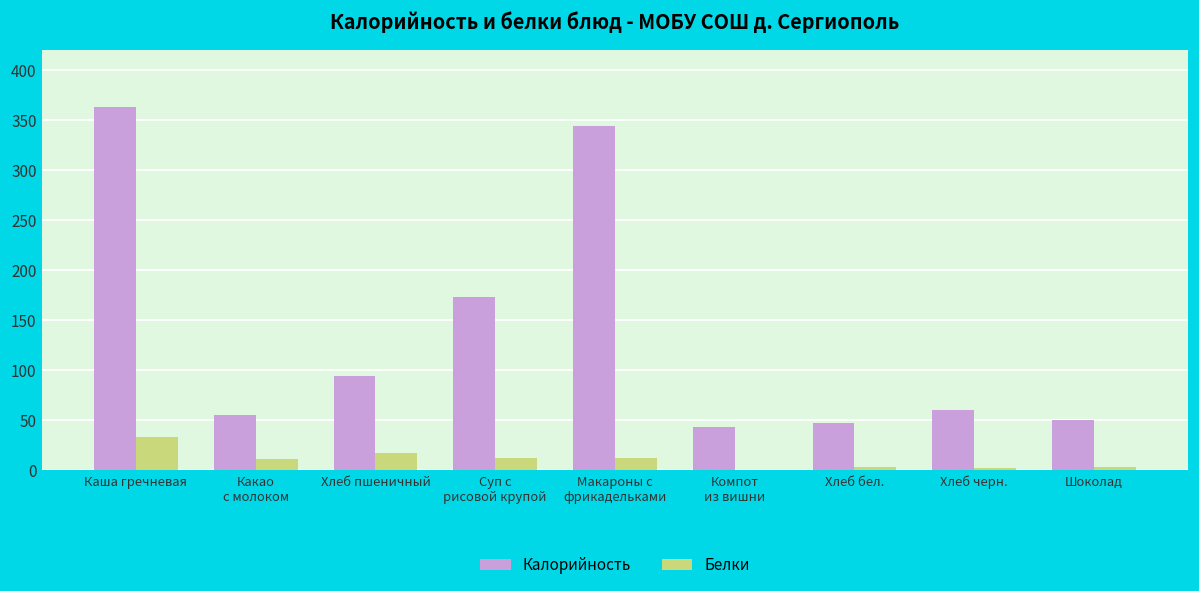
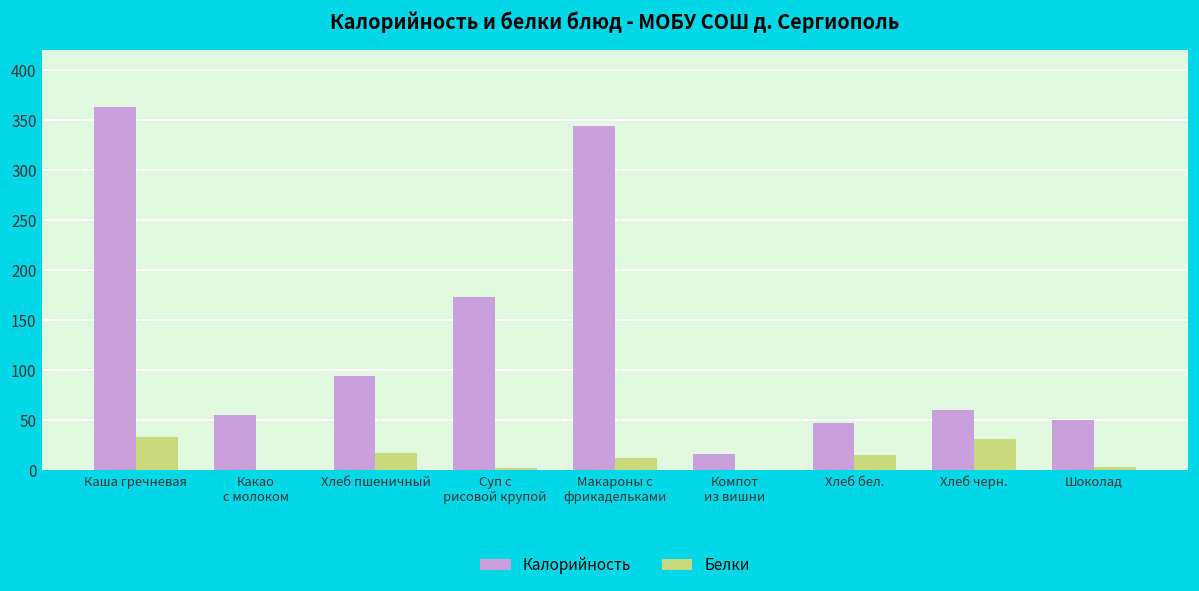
  {
    "Калорийность": {
      "Каша гречневая": 360,
      "Какао с молоком": 60,
      "Хлеб пшеничный": 90,
      "Суп с рисовой крупой": 170,
      "Макароны с фрикадельками": 340,
-     "Компот из вишни": 40,
+     "Компот из вишни": 20,
      "Хлеб бел.": 50,
      "Хлеб черн.": 60,
      "Шоколад": 50
    },
    "Белки": {
      "Каша гречневая": 30,
-     "Какао с молоком": 10,
+     "Какао с молоком": 0,
      "Хлеб пшеничный": 20,
-     "Суп с рисовой крупой": 10,
+     "Суп с рисовой крупой": 0,
      "Макароны с фрикадельками": 10,
-     "Хлеб бел.": 0,
-     "Хлеб черн.": 0
+     "Хлеб бел.": 10,
+     "Хлеб черн.": 30
    }
  }
